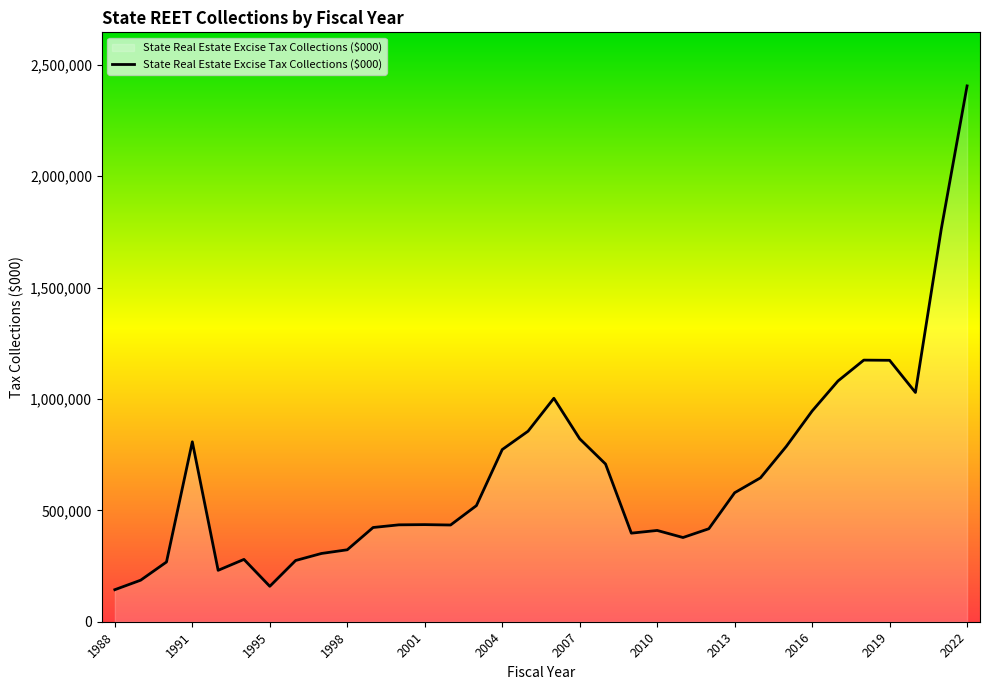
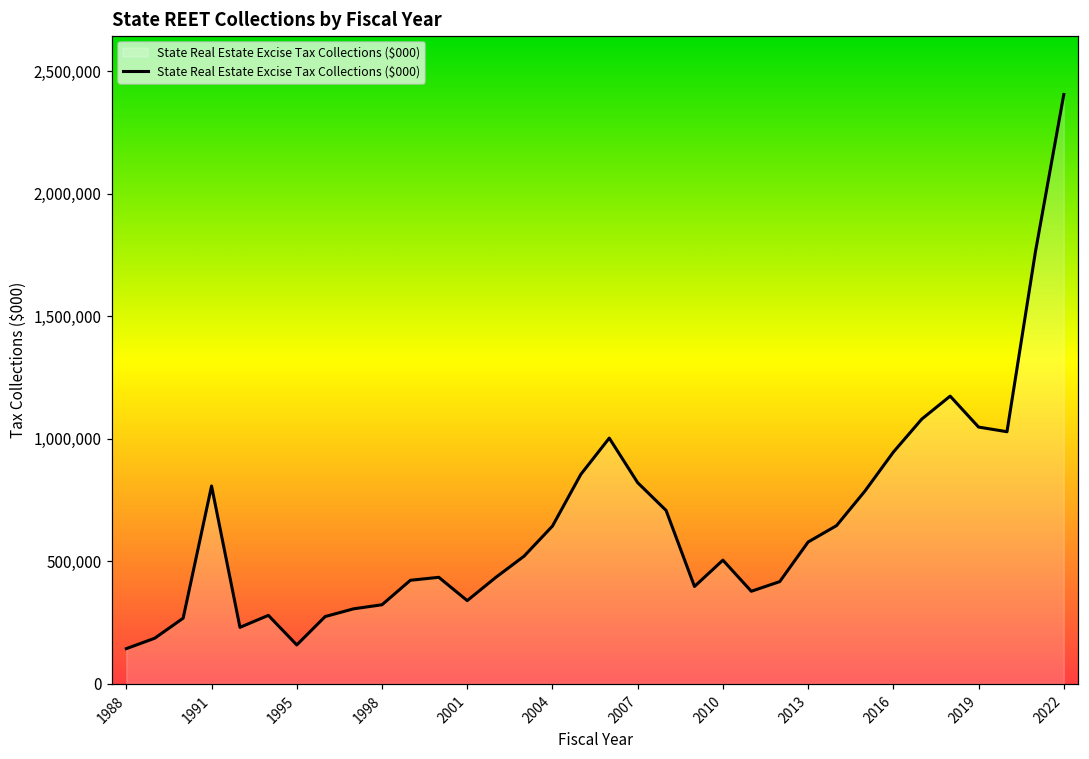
  {
    "1988": "140,000",
    "1991": "810,000",
    "1995": "160,000",
    "1998": "320,000",
-   "2001": "440,000",
-   "2004": "770,000",
+   "2001": "340,000",
+   "2004": "640,000",
    "2007": "820,000",
-   "2010": "410,000",
+   "2010": "510,000",
    "2013": "580,000",
    "2016": "950,000",
-   "2019": "1,170,000",
+   "2019": "1,050,000",
    "2022": "2,410,000"
  }
